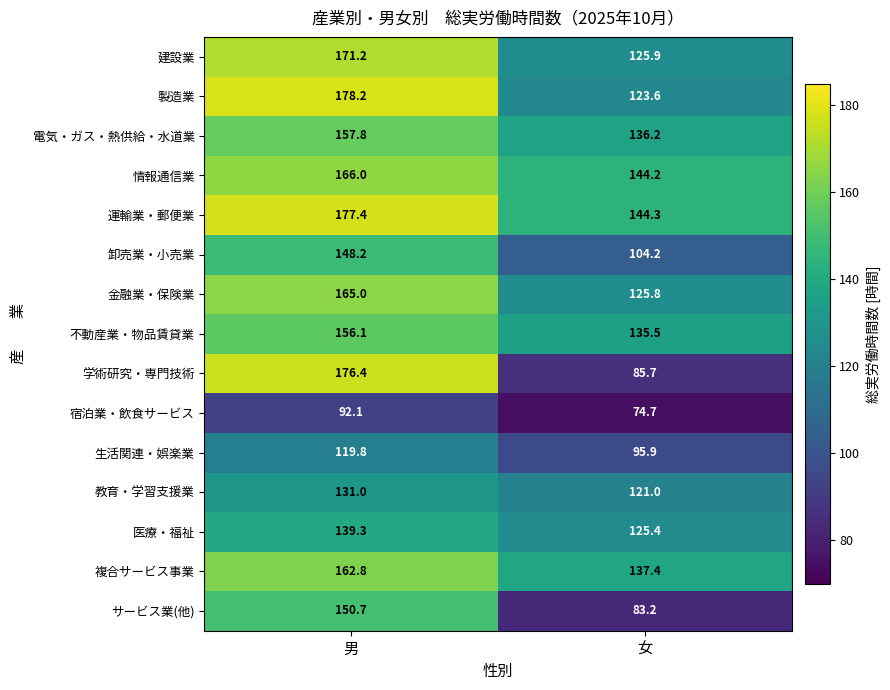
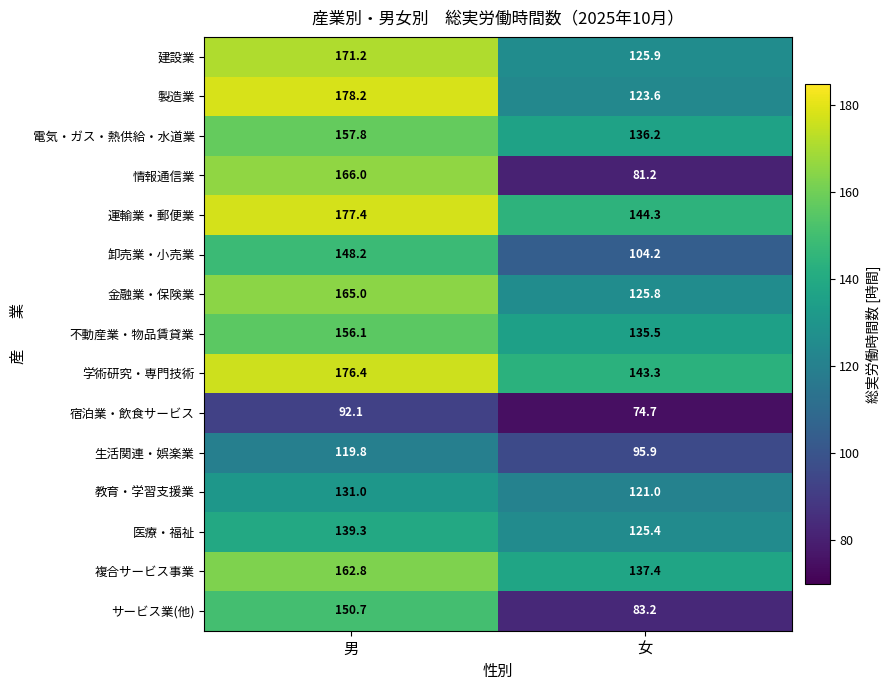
  {
    "建設業": {
      "男": 171.2,
      "女": 125.9
    },
    "製造業": {
      "男": 178.2,
      "女": 123.6
    },
    "電気・ガス・熱供給・水道業": {
      "男": 157.8,
      "女": 136.2
    },
    "情報通信業": {
      "男": 166.0,
-     "女": 144.2
+     "女": 81.2
    },
    "運輸業・郵便業": {
      "男": 177.4,
      "女": 144.3
    },
    "卸売業・小売業": {
      "男": 148.2,
      "女": 104.2
    },
    "金融業・保険業": {
      "男": 165.0,
      "女": 125.8
    },
    "不動産業・物品賃貸業": {
      "男": 156.1,
      "女": 135.5
    },
    "学術研究・専門技術": {
      "男": 176.4,
-     "女": 85.7
+     "女": 143.3
    },
    "宿泊業・飲食サービス": {
      "男": 92.1,
      "女": 74.7
    },
    "生活関連・娯楽業": {
      "男": 119.8,
      "女": 95.9
    },
    "教育・学習支援業": {
      "男": 131.0,
      "女": 121.0
    },
    "医療・福祉": {
      "男": 139.3,
      "女": 125.4
    },
    "複合サービス事業": {
      "男": 162.8,
      "女": 137.4
    },
    "サービス業(他)": {
      "男": 150.7,
      "女": 83.2
    }
  }
